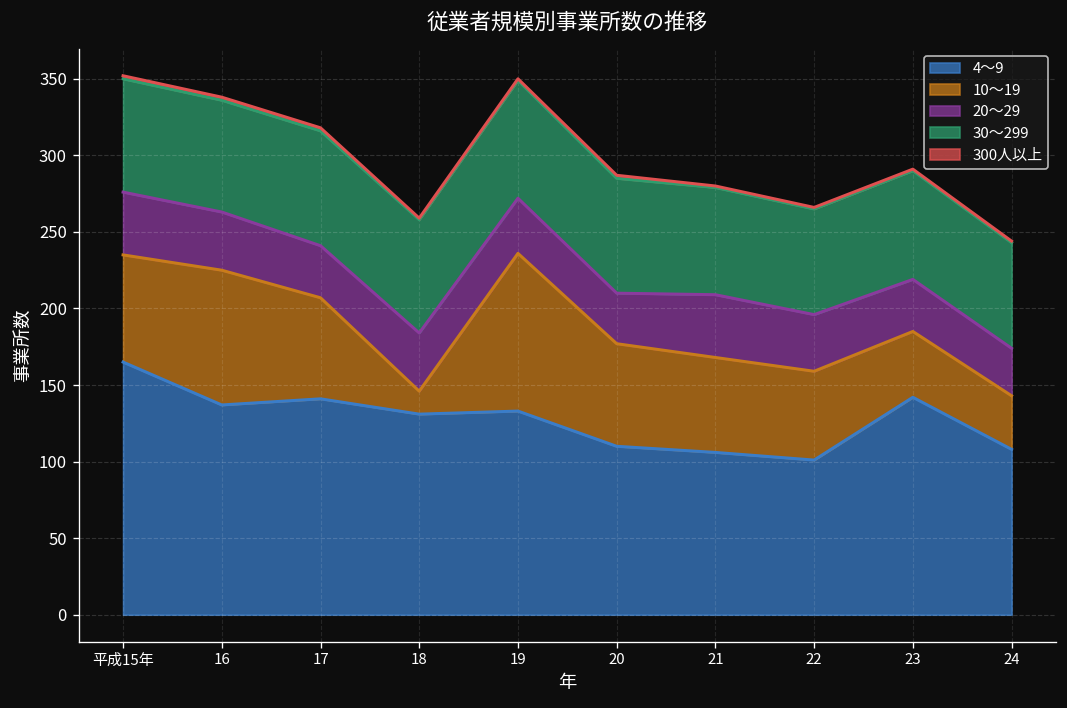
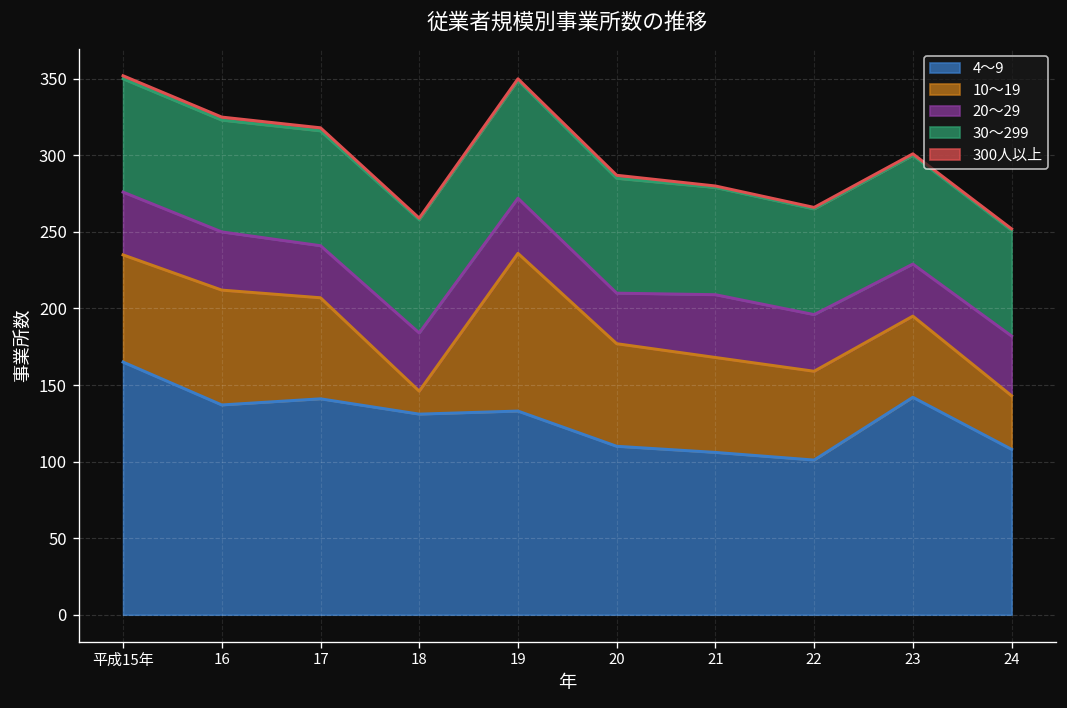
  {
    "4～9": {
      "平成15年": 165,
      "16": 137,
      "17": 141,
      "18": 131,
      "19": 133,
      "20": 110,
      "21": 106,
      "22": 101,
      "23": 142,
      "24": 108
    },
    "10～19": {
      "平成15年": 70,
-     "16": 88,
+     "16": 75,
      "17": 66,
      "18": 15,
      "19": 103,
      "20": 67,
      "21": 62,
      "22": 58,
-     "23": 43,
+     "23": 53,
      "24": 35
    },
    "20～29": {
      "平成15年": 41,
      "16": 38,
      "17": 34,
      "18": 38,
      "19": 36,
      "20": 33,
      "21": 41,
      "22": 37,
      "23": 34,
-     "24": 31
+     "24": 39
    },
    "30～299": {
      "平成15年": 74,
      "17": 75
    },
    "300人以上": {
      "平成15年": 2,
      "17": 2
    }
  }
